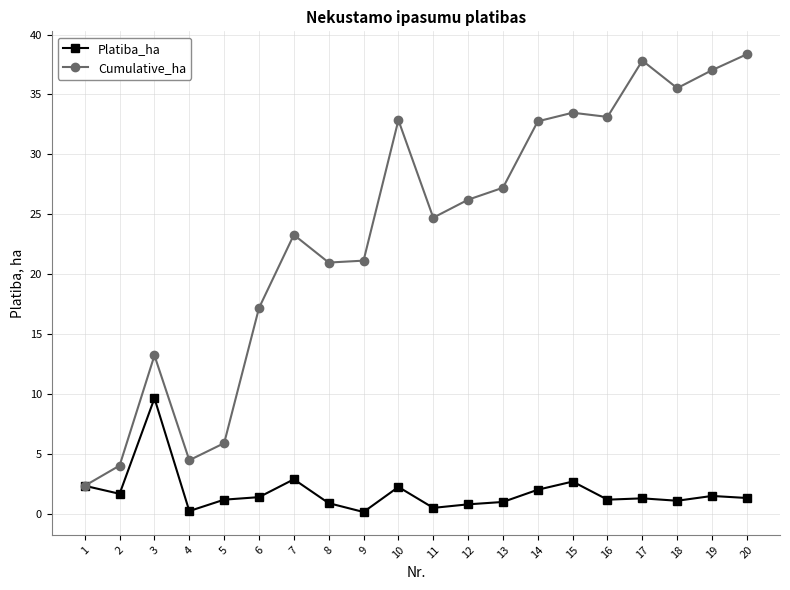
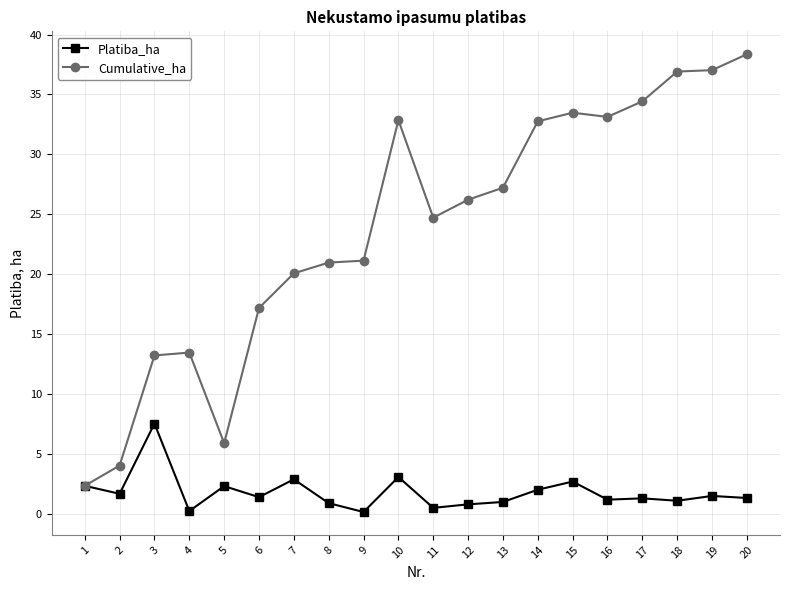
  {
    "Platiba_ha": {
      "2": 1.7,
-     "3": 9.7,
+     "3": 7.5,
      "4": 0.2,
-     "5": 1.2,
+     "5": 2.3,
      "6": 1.4,
      "7": 2.9,
      "8": 0.9,
      "9": 0.2,
-     "10": 2.3,
+     "10": 3.1,
      "11": 0.5,
      "12": 0.8,
      "13": 1.0,
      "14": 2.0,
      "15": 2.7,
      "16": 1.2,
      "17": 1.3,
      "18": 1.1,
      "19": 1.5,
      "20": 1.3
    },
    "Cumulative_ha": {
      "2": 4.0,
      "3": 13.2,
-     "4": 4.5,
+     "4": 13.5,
      "5": 5.9,
      "6": 17.2,
-     "7": 23.3,
+     "7": 20.1,
      "8": 21.0,
      "9": 21.1,
      "10": 32.9,
      "11": 24.7,
      "12": 26.2,
      "13": 27.2,
      "14": 32.8,
      "15": 33.5,
      "16": 33.1,
-     "17": 37.8,
-     "18": 35.5,
+     "17": 34.4,
+     "18": 36.9,
      "19": 37.0,
      "20": 38.4
    }
  }
